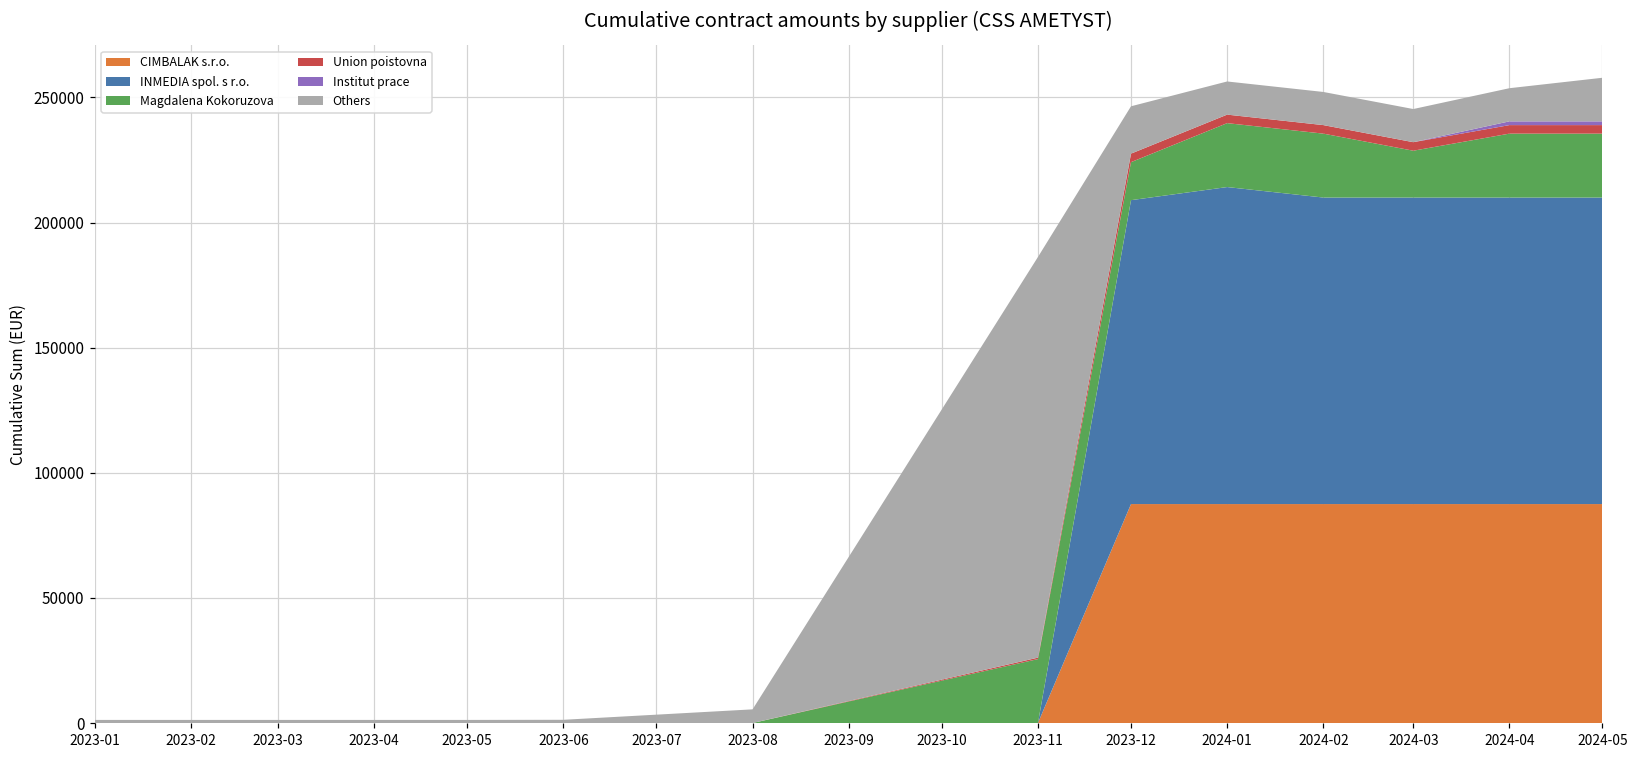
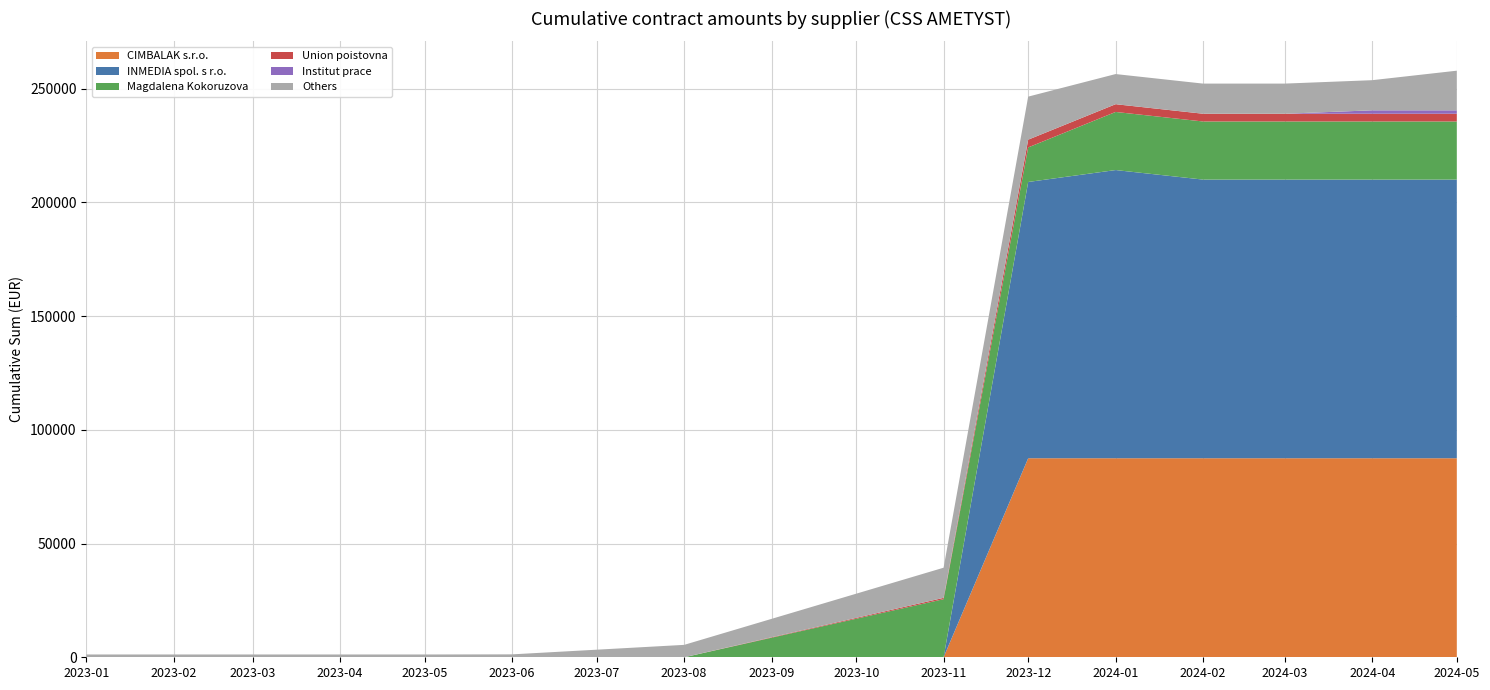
  {
    "Magdalena Kokoruzova": {
-     "2024-03": 19000
+     "2024-03": 26000
    },
    "Others": {
      "2023-01": 1000,
      "2023-02": 1000,
      "2023-03": 1000,
      "2023-04": 1000,
      "2023-05": 1000,
      "2023-06": 1000,
      "2023-08": 5000,
-     "2023-11": 160000,
+     "2023-11": 13000,
      "2023-12": 19000,
      "2024-01": 13000,
      "2024-02": 13000,
      "2024-03": 13000,
      "2024-04": 13000,
      "2024-05": 17000
    }
  }
